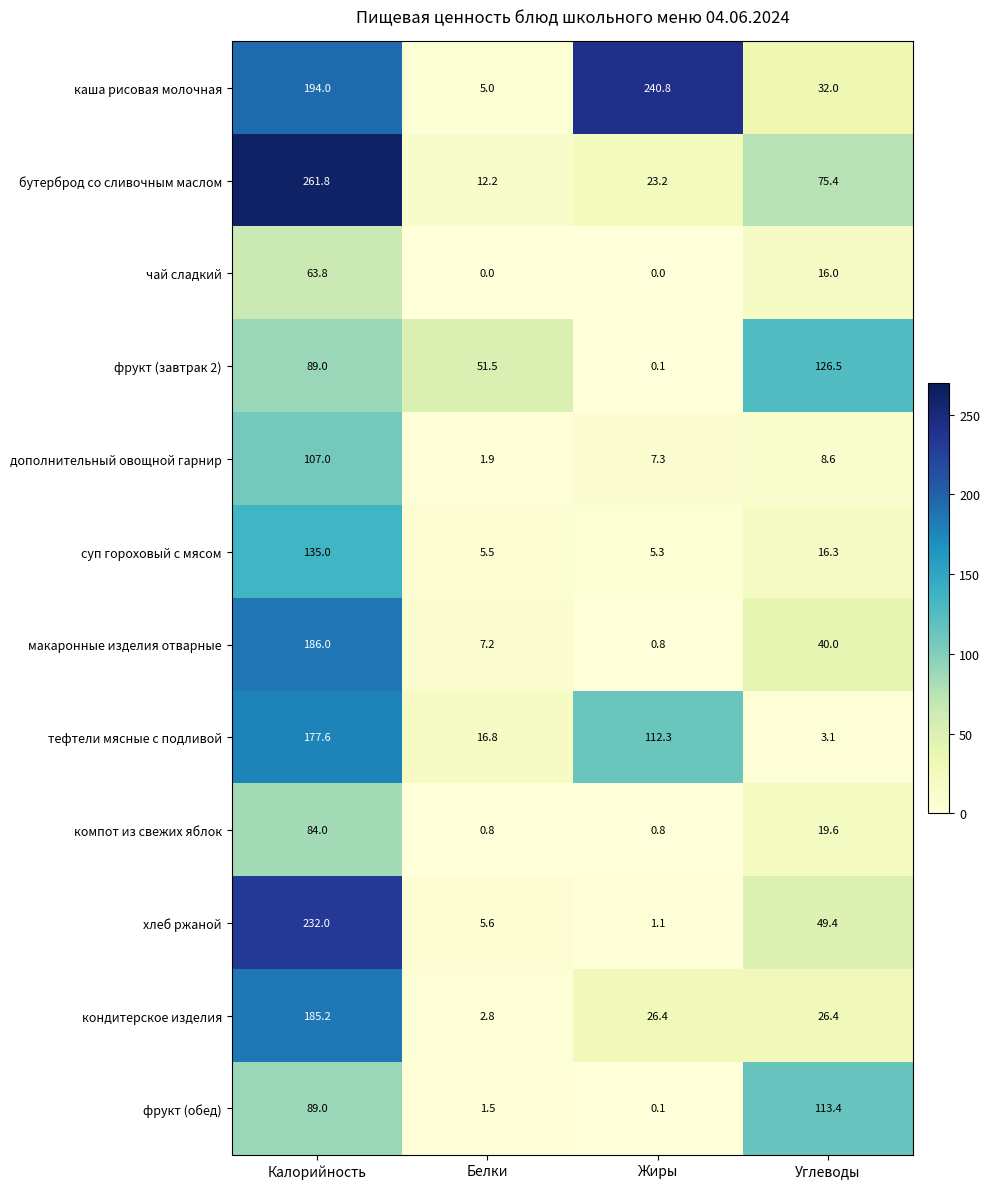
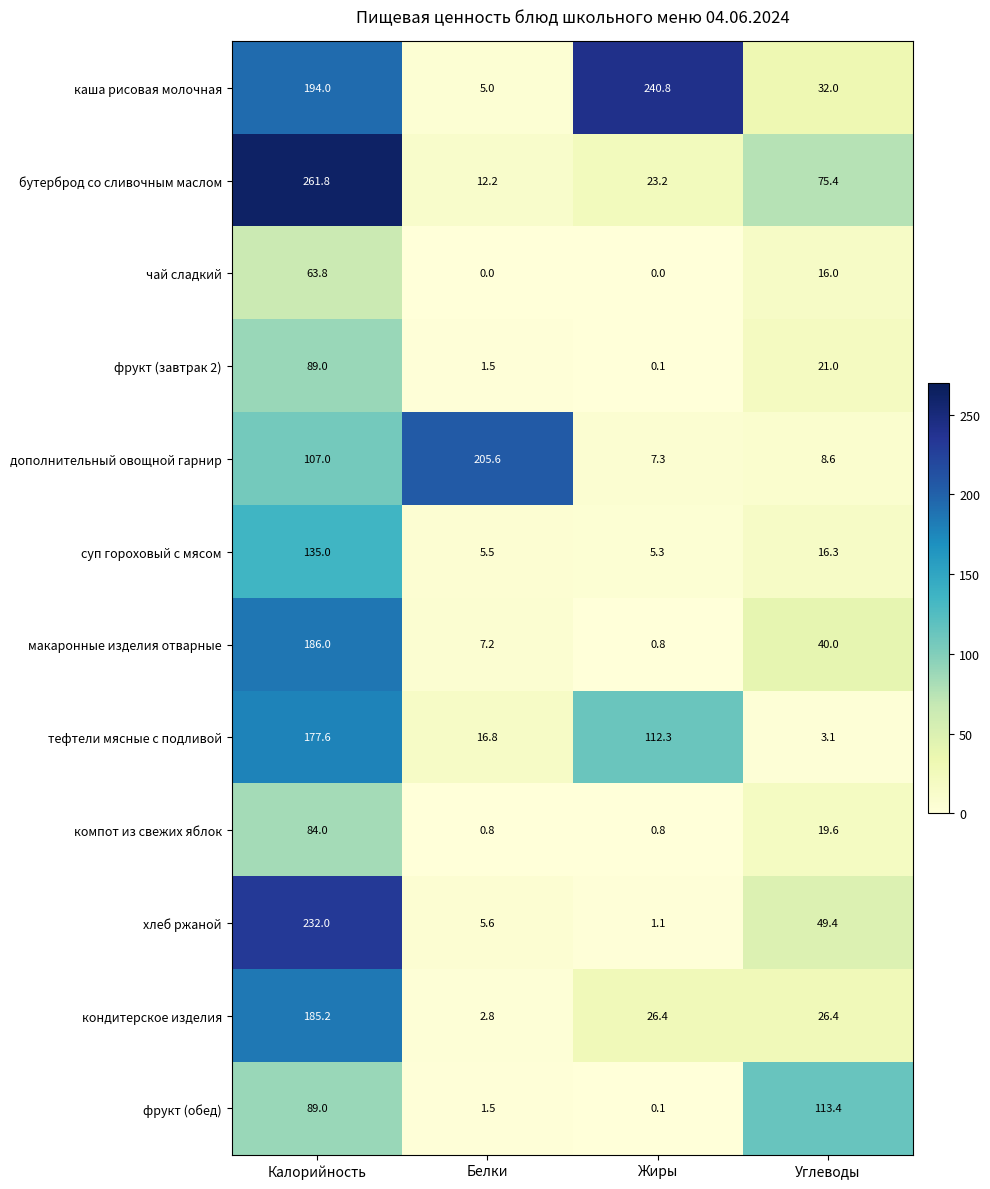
  {
    "каша рисовая молочная": {
      "Калорийность": 194.0,
      "Белки": 5.0,
      "Жиры": 240.8,
      "Углеводы": 32.0
    },
    "бутерброд со сливочным маслом": {
      "Калорийность": 261.8,
      "Белки": 12.2,
      "Жиры": 23.2,
      "Углеводы": 75.4
    },
    "чай сладкий": {
      "Калорийность": 63.8,
      "Белки": 0.0,
      "Жиры": 0.0,
      "Углеводы": 16.0
    },
    "фрукт (завтрак 2)": {
      "Калорийность": 89.0,
-     "Белки": 51.5,
+     "Белки": 1.5,
      "Жиры": 0.1,
-     "Углеводы": 126.5
+     "Углеводы": 21.0
    },
    "дополнительный овощной гарнир": {
      "Калорийность": 107.0,
-     "Белки": 1.9,
+     "Белки": 205.6,
      "Жиры": 7.3,
      "Углеводы": 8.6
    },
    "суп гороховый с мясом": {
      "Калорийность": 135.0,
      "Белки": 5.5,
      "Жиры": 5.3,
      "Углеводы": 16.3
    },
    "макаронные изделия отварные": {
      "Калорийность": 186.0,
      "Белки": 7.2,
      "Жиры": 0.8,
      "Углеводы": 40.0
    },
    "тефтели мясные с подливой": {
      "Калорийность": 177.6,
      "Белки": 16.8,
      "Жиры": 112.3,
      "Углеводы": 3.1
    },
    "компот из свежих яблок": {
      "Калорийность": 84.0,
      "Белки": 0.8,
      "Жиры": 0.8,
      "Углеводы": 19.6
    },
    "хлеб ржаной": {
      "Калорийность": 232.0,
      "Белки": 5.6,
      "Жиры": 1.1,
      "Углеводы": 49.4
    },
    "кондитерское изделия": {
      "Калорийность": 185.2,
      "Белки": 2.8,
      "Жиры": 26.4,
      "Углеводы": 26.4
    },
    "фрукт (обед)": {
      "Калорийность": 89.0,
      "Белки": 1.5,
      "Жиры": 0.1,
      "Углеводы": 113.4
    }
  }
